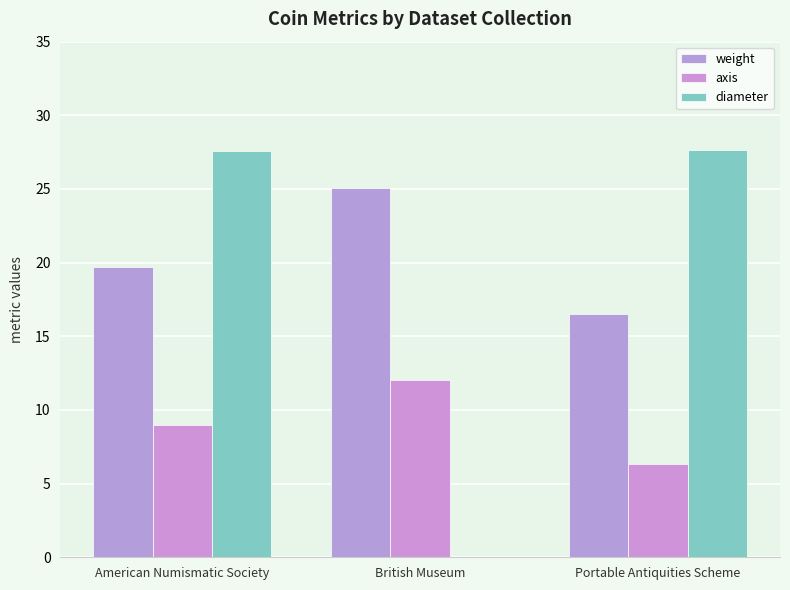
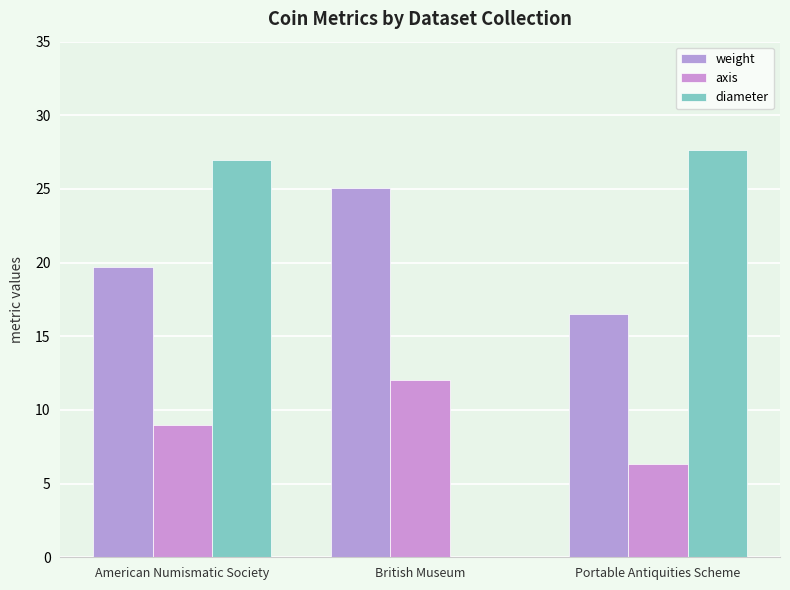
  {
    "diameter": {
-     "American Numismatic Society": 27.6,
+     "American Numismatic Society": 27.0,
      "British Museum": 0.0,
      "Portable Antiquities Scheme": 27.7
    }
  }
